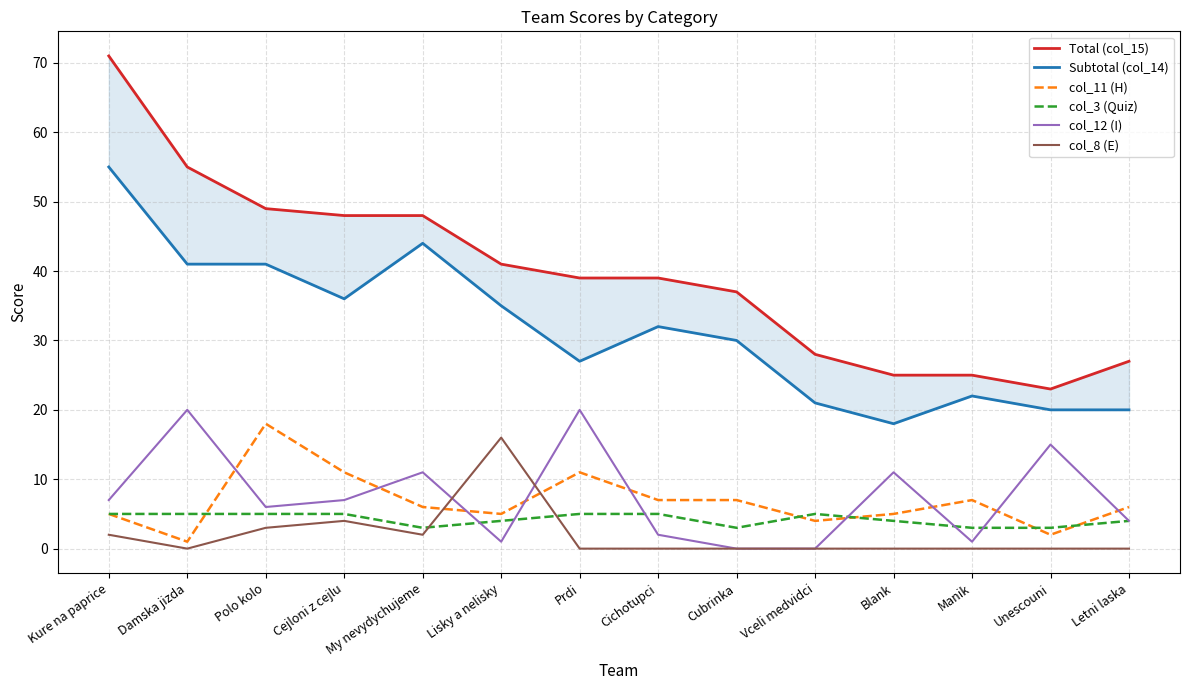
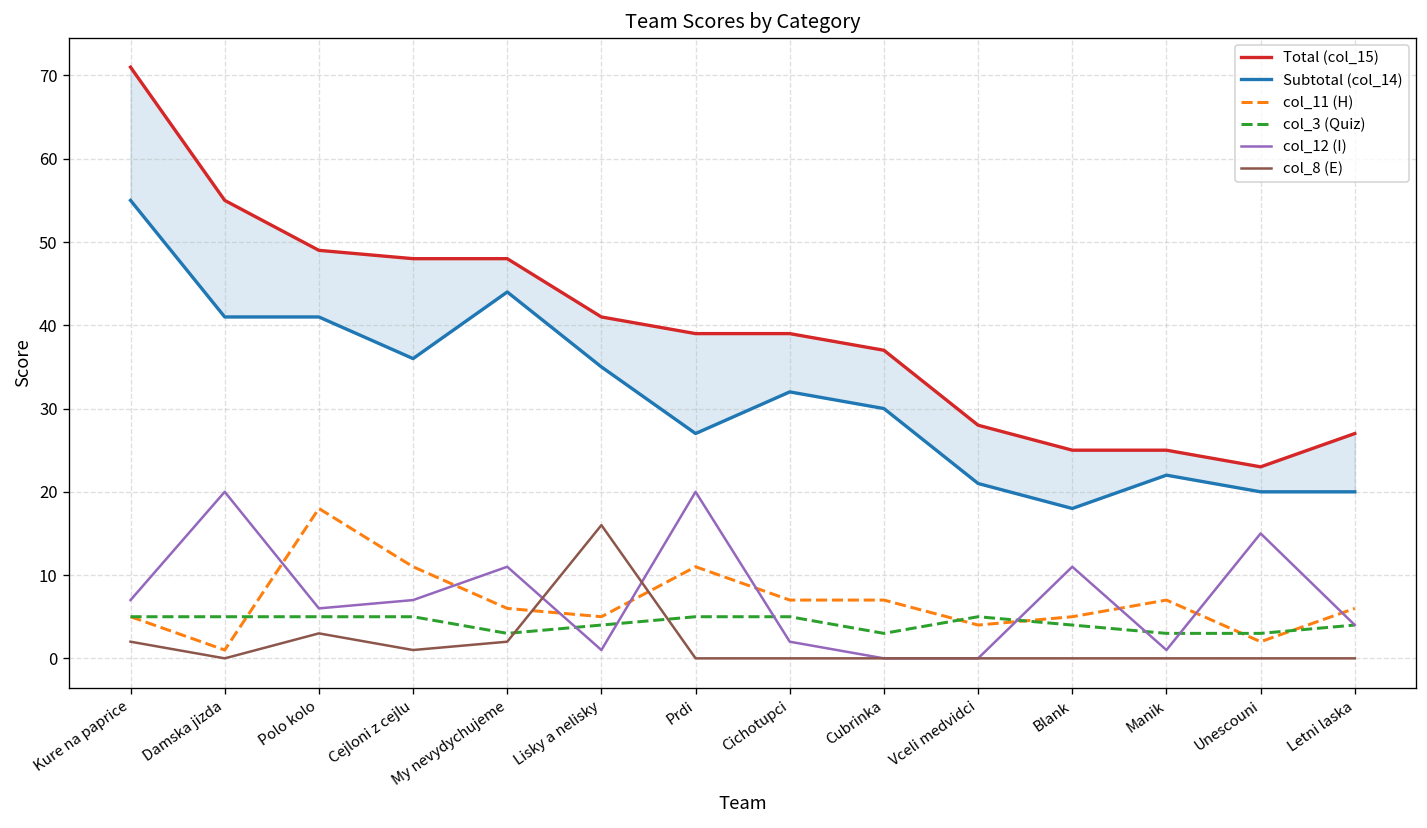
  {
    "Total (col_15)": {
      "Kure na paprice": 71,
      "Damska jizda": 55,
      "Polo kolo": 49,
      "Cejloni z cejlu": 48,
      "My nevydychujeme": 48,
      "Lisky a nelisky": 41,
      "Prdi": 39,
      "Cichotupci": 39,
      "Cubrinka": 37,
      "Vceli medvidci": 28,
      "Blank": 25,
      "Manik": 25,
      "Unescouni": 23,
      "Letni laska": 27
    },
    "Subtotal (col_14)": {
      "Kure na paprice": 55,
      "Damska jizda": 41,
      "Polo kolo": 41,
      "Cejloni z cejlu": 36,
      "My nevydychujeme": 44,
      "Lisky a nelisky": 35,
      "Prdi": 27,
      "Cichotupci": 32,
      "Cubrinka": 30,
      "Vceli medvidci": 21,
      "Blank": 18,
      "Manik": 22,
      "Unescouni": 20,
      "Letni laska": 20
    },
    "col_11 (H)": {
      "Damska jizda": 1,
      "Polo kolo": 18,
      "Cejloni z cejlu": 11,
      "My nevydychujeme": 6,
      "Lisky a nelisky": 5,
      "Prdi": 11,
      "Cichotupci": 7,
      "Cubrinka": 7,
      "Vceli medvidci": 4,
      "Blank": 5,
      "Manik": 7,
      "Unescouni": 2,
      "Letni laska": 6
    },
    "col_3 (Quiz)": {
      "Damska jizda": 5,
      "Polo kolo": 5,
      "Cejloni z cejlu": 5,
      "My nevydychujeme": 3,
      "Lisky a nelisky": 4,
      "Prdi": 5,
      "Cichotupci": 5,
      "Cubrinka": 3,
      "Vceli medvidci": 5,
      "Blank": 4,
      "Manik": 3,
      "Unescouni": 3
    },
    "col_12 (I)": {
      "Kure na paprice": 7,
      "Damska jizda": 20,
      "Polo kolo": 6,
      "Cejloni z cejlu": 7,
      "My nevydychujeme": 11,
      "Lisky a nelisky": 1,
      "Prdi": 20,
      "Cichotupci": 2,
      "Blank": 11,
      "Manik": 1,
      "Unescouni": 15
    },
    "col_8 (E)": {
      "Kure na paprice": 2,
      "Damska jizda": 0,
      "Polo kolo": 3,
-     "Cejloni z cejlu": 4,
+     "Cejloni z cejlu": 1,
      "My nevydychujeme": 2,
      "Lisky a nelisky": 16,
      "Prdi": 0,
      "Cichotupci": 0,
      "Blank": 0,
      "Manik": 0,
      "Unescouni": 0,
      "Letni laska": 0
    }
  }
